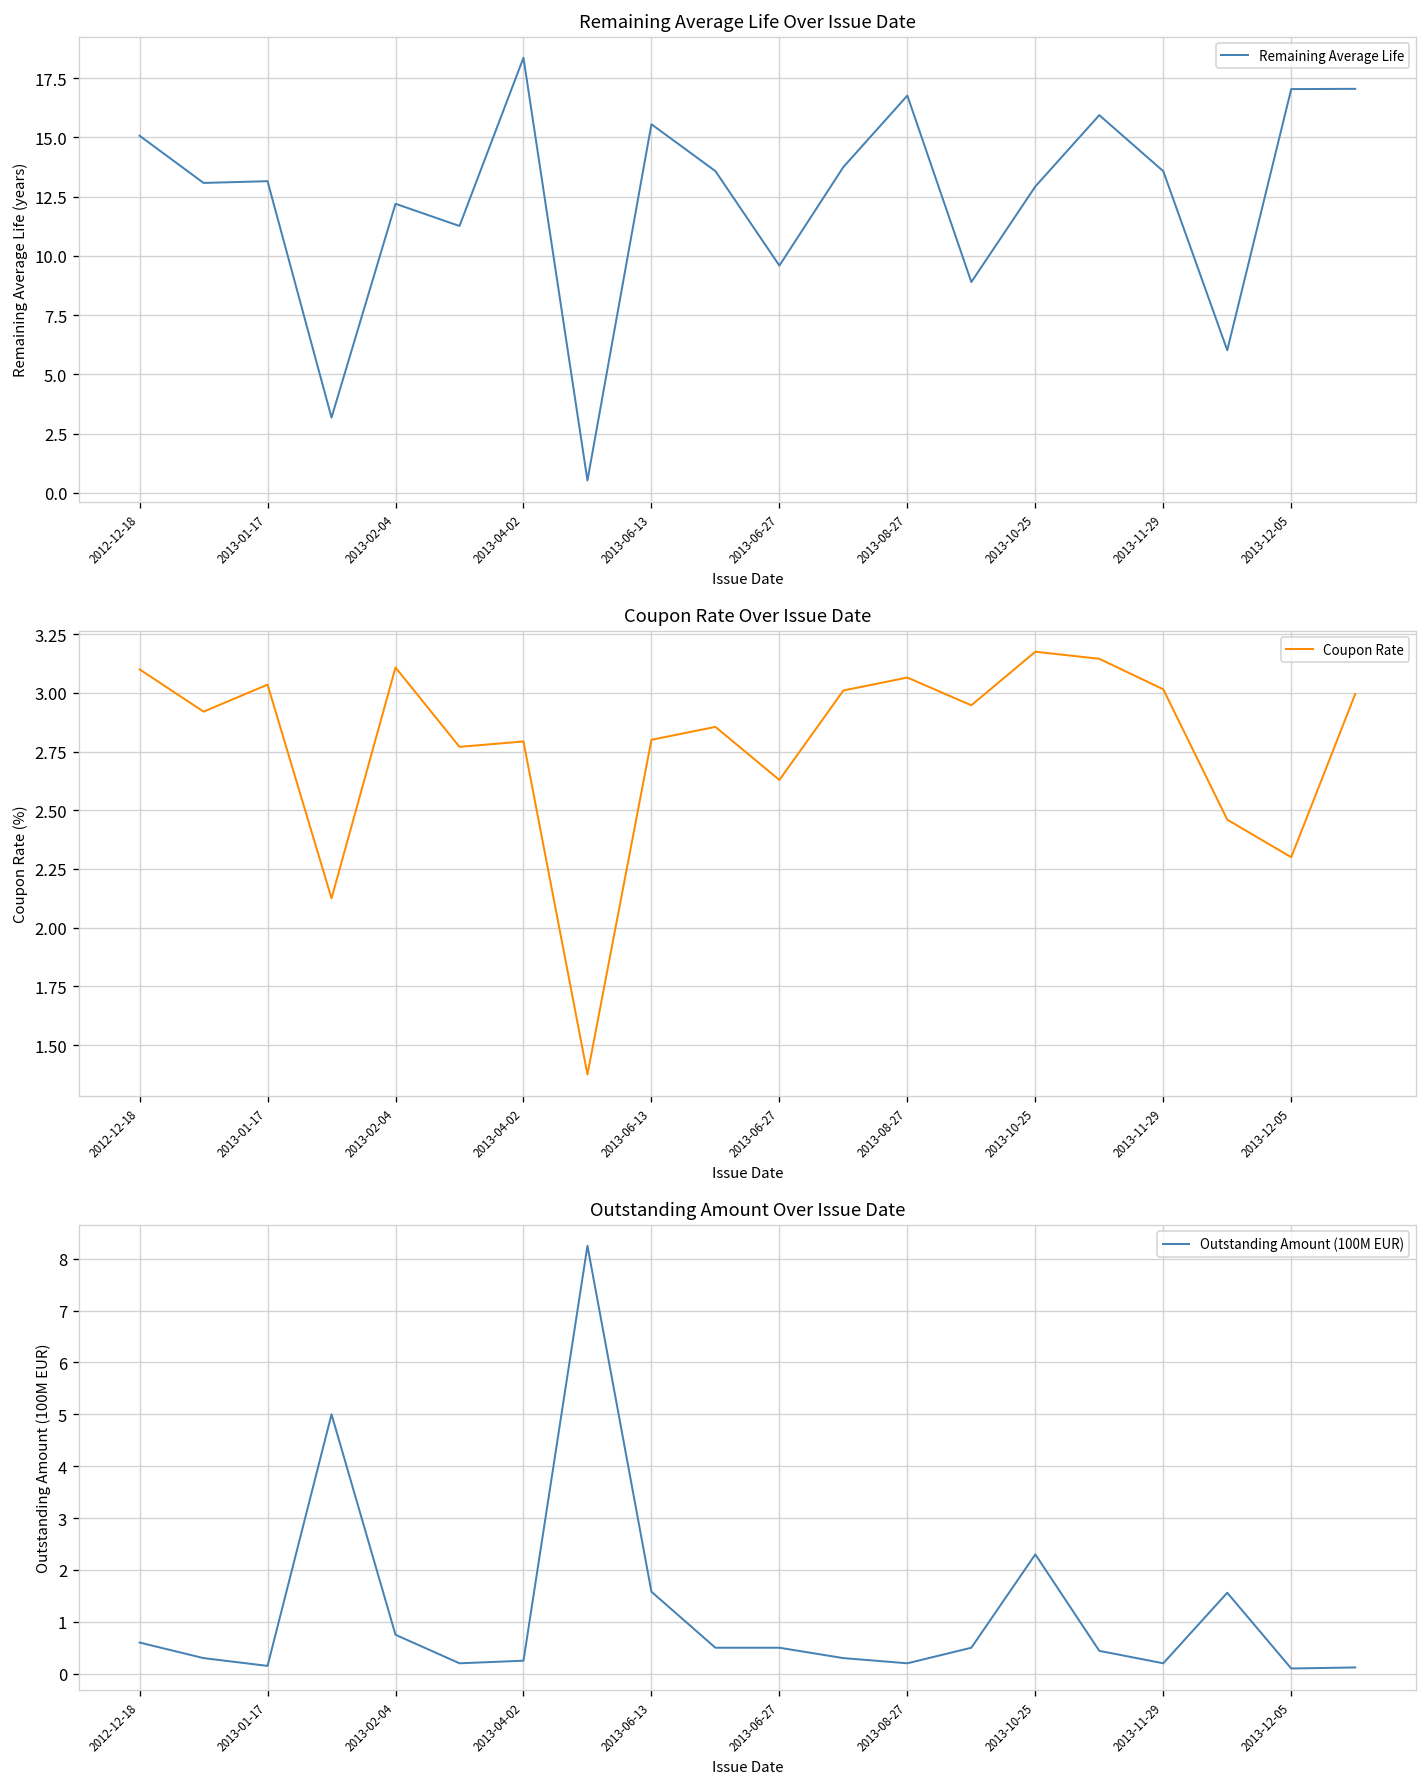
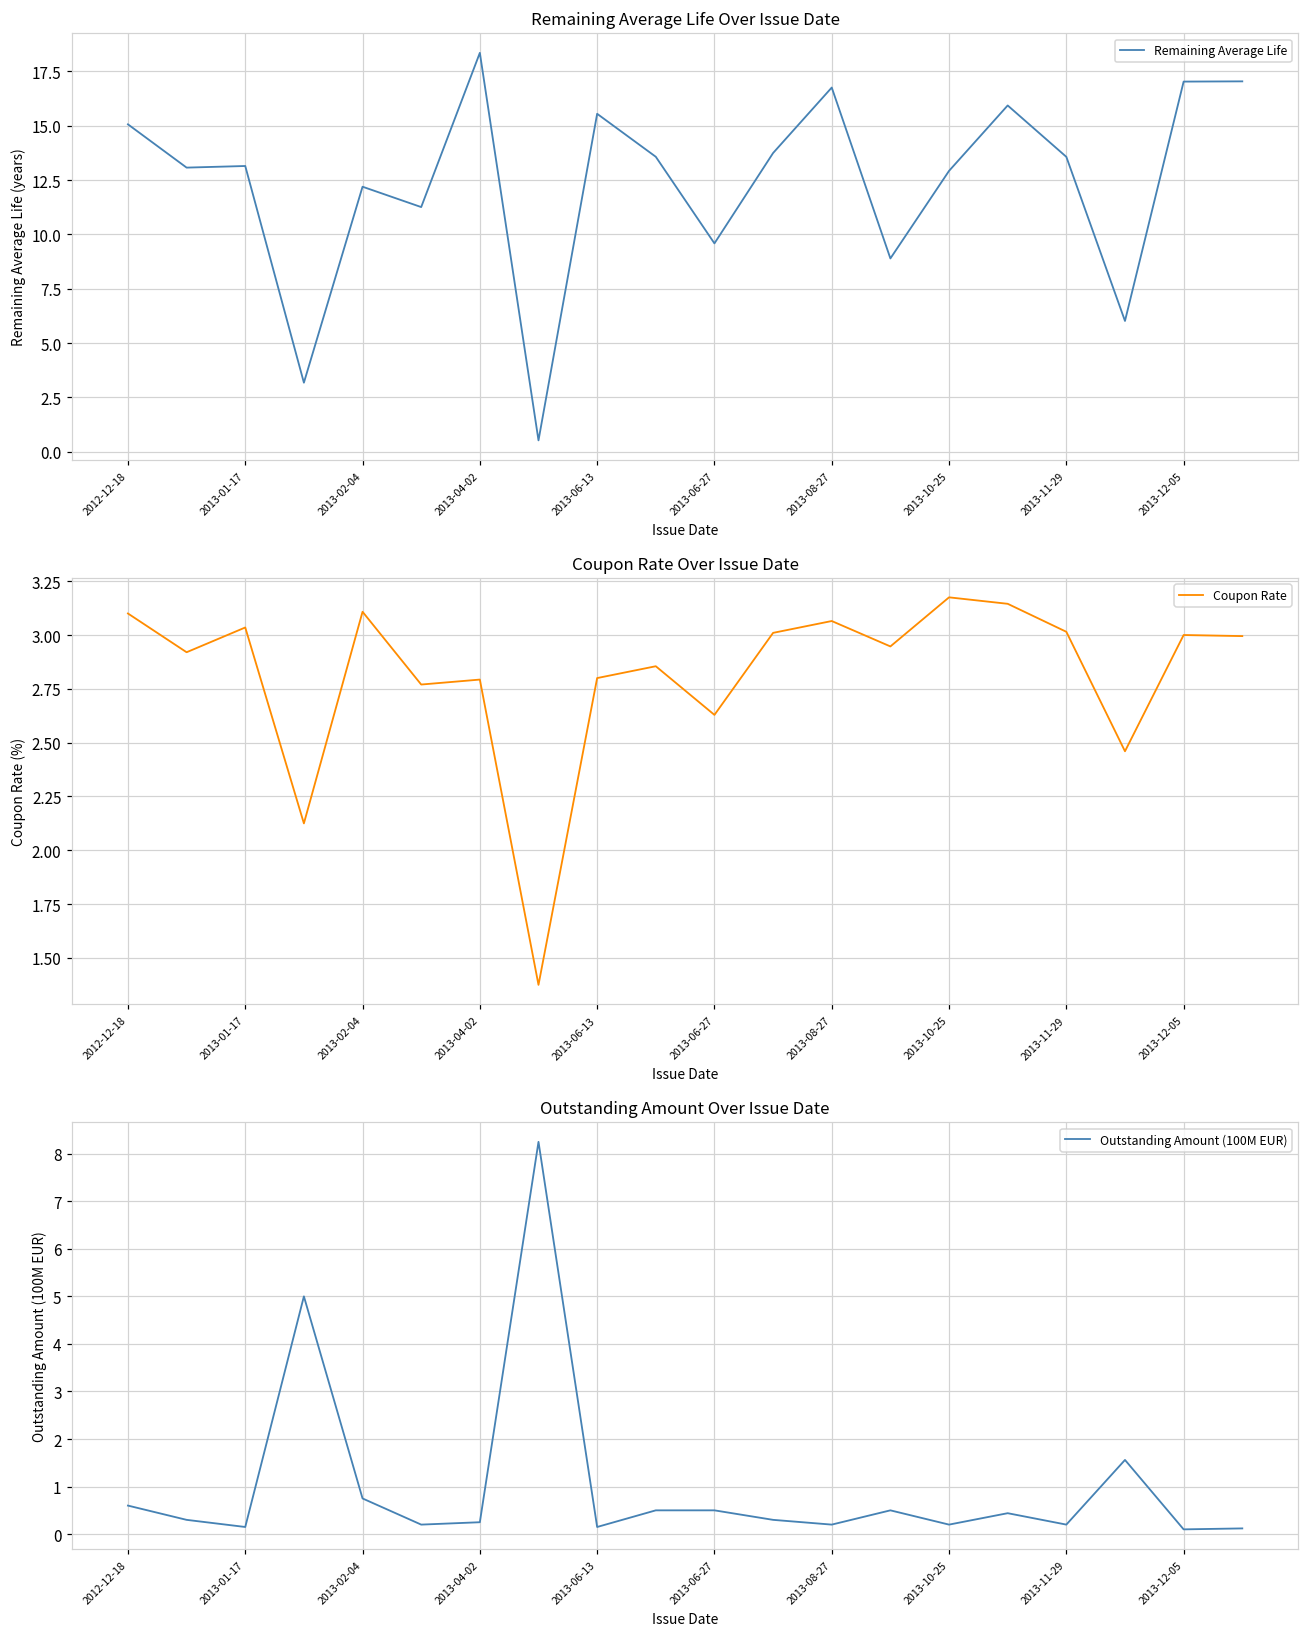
  {
    "Remaining Average Life Over Issue Date": {
      "2012-12-18": 15.1,
      "2013-01-17": 13.1,
      "2013-02-04": 12.2,
      "2013-04-02": 18.4,
      "2013-06-13": 15.6,
      "2013-06-27": 9.6,
      "2013-08-27": 16.8,
      "2013-10-25": 12.9,
      "2013-11-29": 13.6,
      "2013-12-05": 17.0
    },
    "Coupon Rate Over Issue Date": {
      "2012-12-18": 3.1,
      "2013-01-17": 3.04,
      "2013-02-04": 3.1,
      "2013-04-02": 2.8,
      "2013-06-13": 2.8,
      "2013-06-27": 2.63,
      "2013-08-27": 3.07,
      "2013-10-25": 3.18,
      "2013-11-29": 3.02,
-     "2013-12-05": 2.3
+     "2013-12-05": 3.0
    },
    "Outstanding Amount Over Issue Date": {
      "2012-12-18": 0.6,
      "2013-01-17": 0.2,
      "2013-02-04": 0.8,
      "2013-04-02": 0.3,
-     "2013-06-13": 1.6,
+     "2013-06-13": 0.2,
      "2013-06-27": 0.5,
      "2013-08-27": 0.2,
-     "2013-10-25": 2.3,
+     "2013-10-25": 0.2,
      "2013-11-29": 0.2,
      "2013-12-05": 0.1
    }
  }
